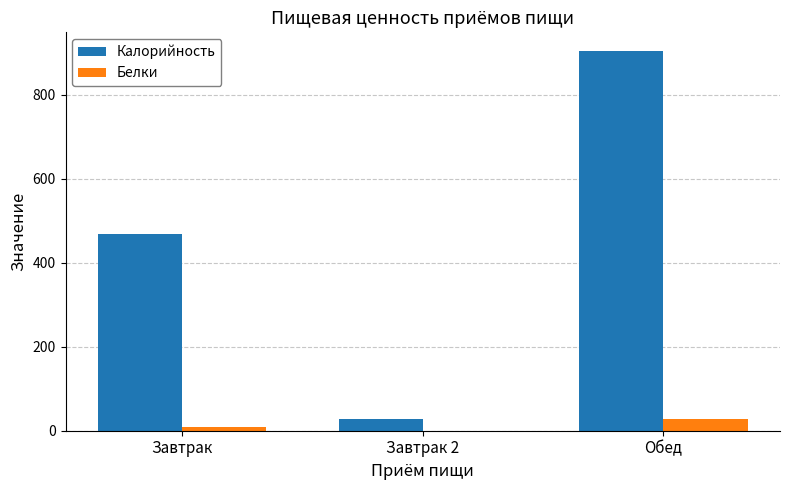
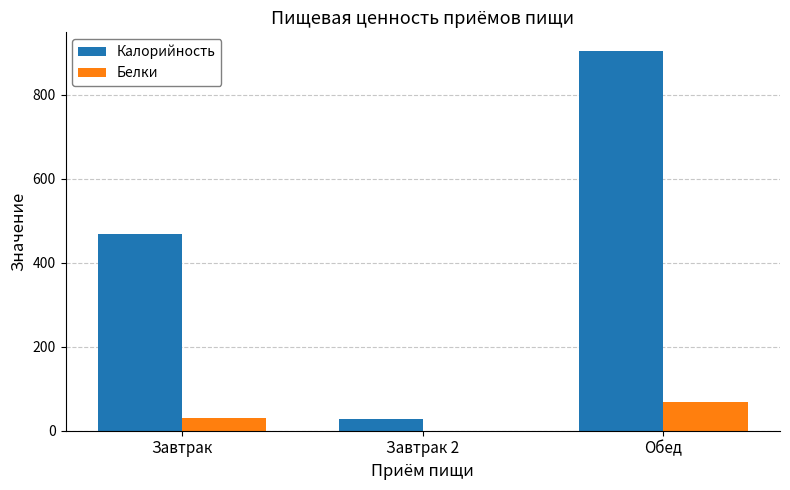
  {
    "Калорийность": {
      "Завтрак": 470,
      "Завтрак 2": 30,
      "Обед": 900
    },
    "Белки": {
-     "Завтрак": 10,
+     "Завтрак": 30,
      "Завтрак 2": 0,
-     "Обед": 30
+     "Обед": 70
    }
  }
